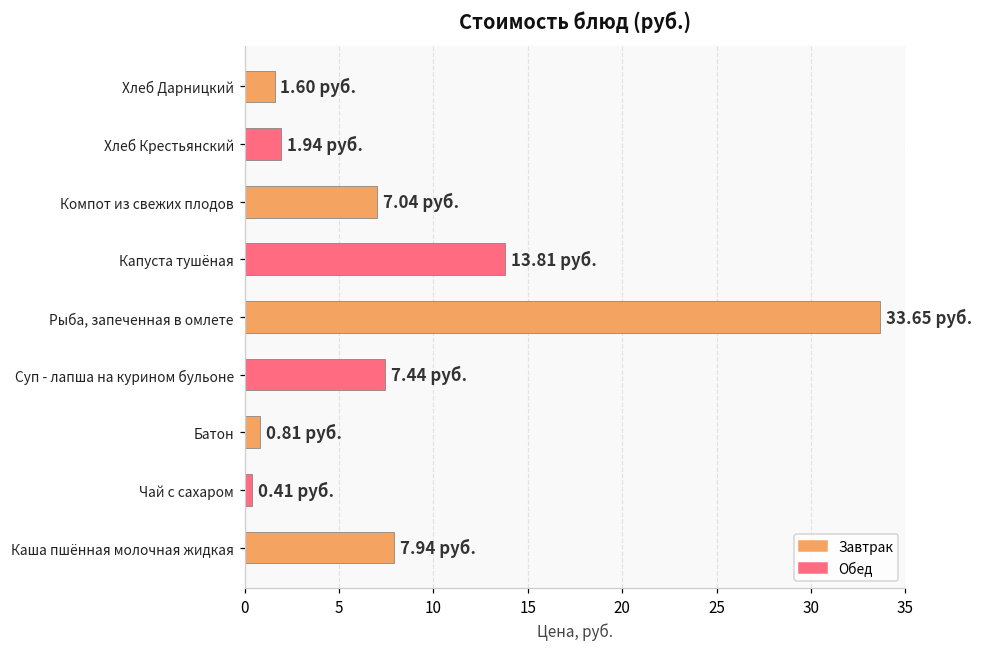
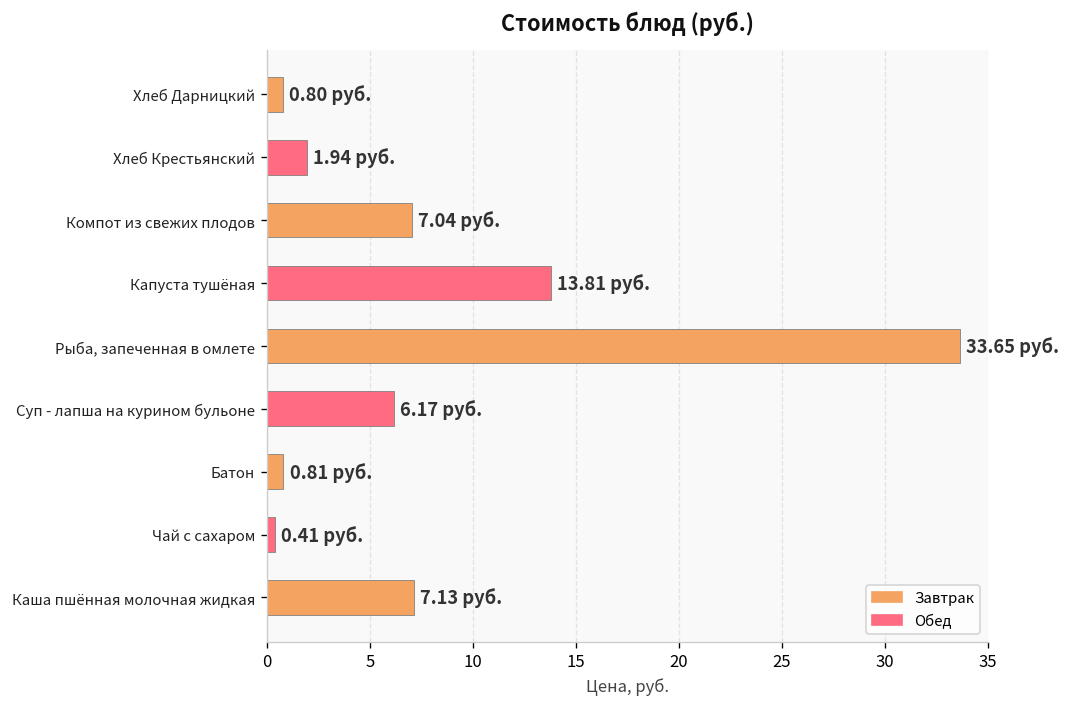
  {
-   "Хлеб Дарницкий": 1.60,
+   "Хлеб Дарницкий": 0.80,
    "Хлеб Крестьянский": 1.94,
    "Компот из свежих плодов": 7.04,
    "Капуста тушёная": 13.81,
    "Рыба, запеченная в омлете": 33.65,
-   "Суп - лапша на курином бульоне": 7.44,
+   "Суп - лапша на курином бульоне": 6.17,
    "Батон": 0.81,
    "Чай с сахаром": 0.41,
-   "Каша пшённая молочная жидкая": 7.94
+   "Каша пшённая молочная жидкая": 7.13
  }
